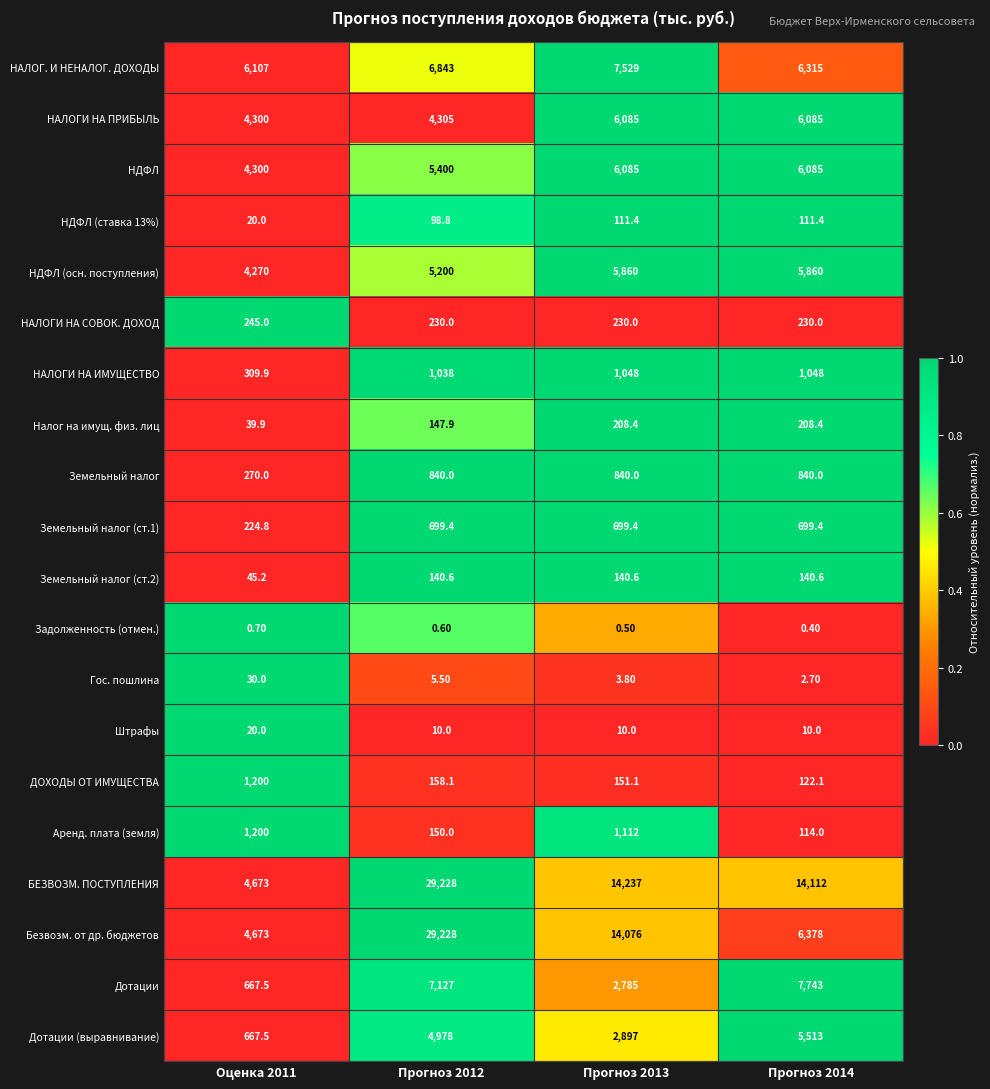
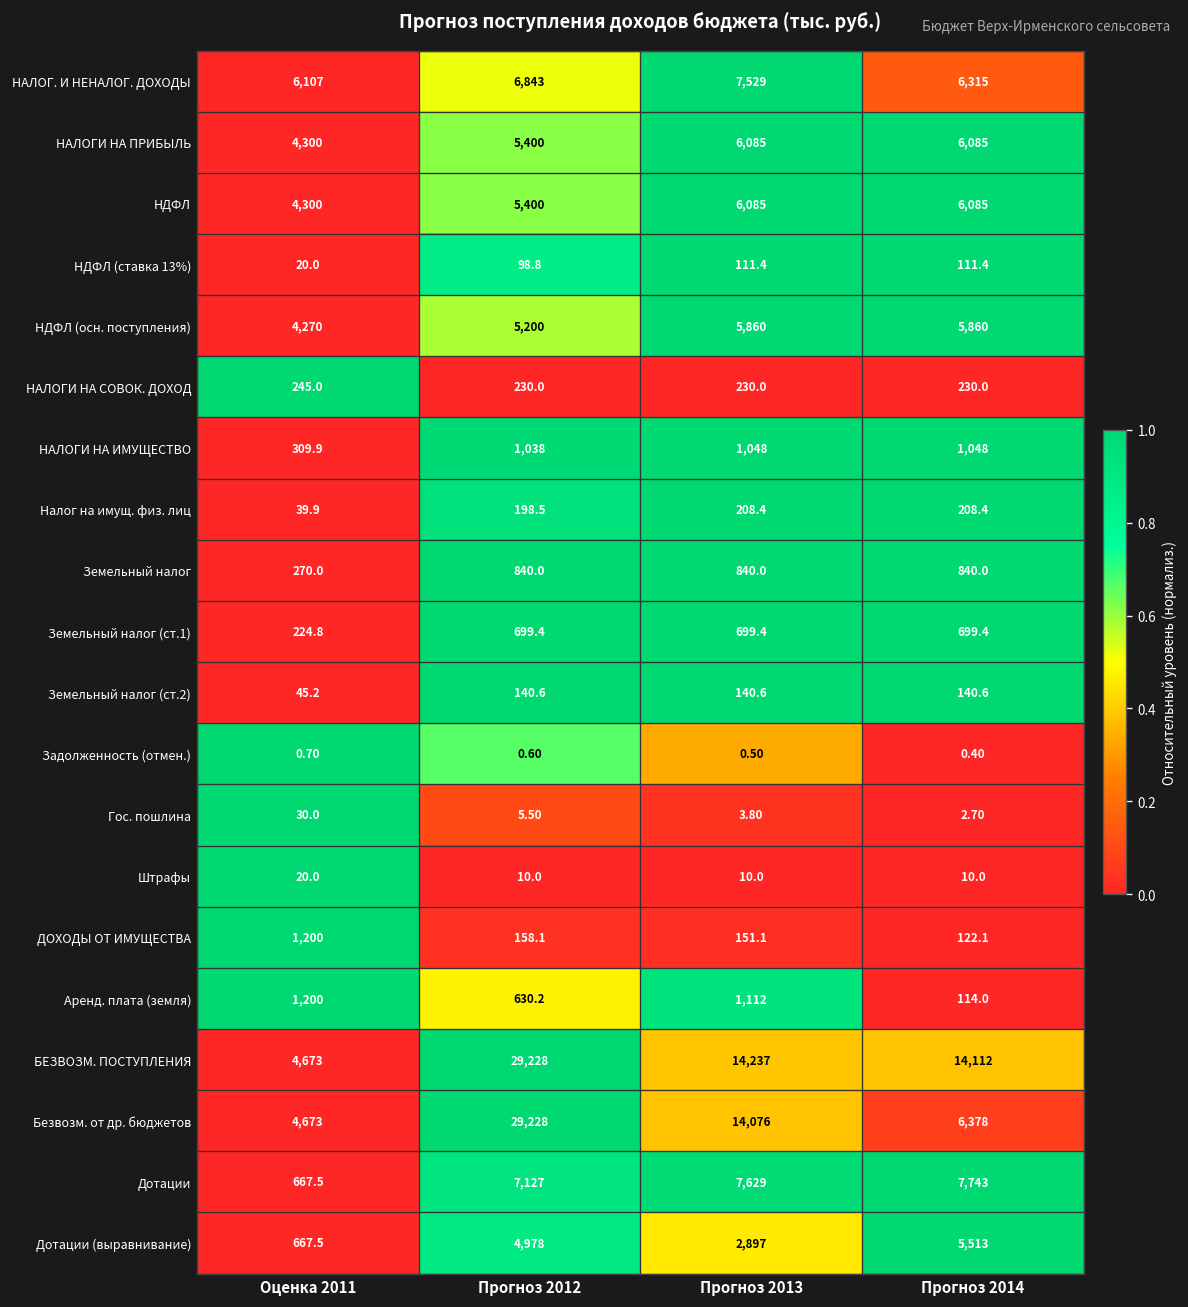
  {
    "НАЛОГ. И НЕНАЛОГ. ДОХОДЫ": {
      "Оценка 2011": "6,107",
      "Прогноз 2012": "6,843",
      "Прогноз 2013": "7,529",
      "Прогноз 2014": "6,315"
    },
    "НАЛОГИ НА ПРИБЫЛЬ": {
      "Оценка 2011": "4,300",
-     "Прогноз 2012": "4,305",
+     "Прогноз 2012": "5,400",
      "Прогноз 2013": "6,085",
      "Прогноз 2014": "6,085"
    },
    "НДФЛ": {
      "Оценка 2011": "4,300",
      "Прогноз 2012": "5,400",
      "Прогноз 2013": "6,085",
      "Прогноз 2014": "6,085"
    },
    "НДФЛ (ставка 13%)": {
      "Оценка 2011": "20.0",
      "Прогноз 2012": "98.8",
      "Прогноз 2013": "111.4",
      "Прогноз 2014": "111.4"
    },
    "НДФЛ (осн. поступления)": {
      "Оценка 2011": "4,270",
      "Прогноз 2012": "5,200",
      "Прогноз 2013": "5,860",
      "Прогноз 2014": "5,860"
    },
    "НАЛОГИ НА СОВОК. ДОХОД": {
      "Оценка 2011": "245.0",
      "Прогноз 2012": "230.0",
      "Прогноз 2013": "230.0",
      "Прогноз 2014": "230.0"
    },
    "НАЛОГИ НА ИМУЩЕСТВО": {
      "Оценка 2011": "309.9",
      "Прогноз 2012": "1,038",
      "Прогноз 2013": "1,048",
      "Прогноз 2014": "1,048"
    },
    "Налог на имущ. физ. лиц": {
      "Оценка 2011": "39.9",
-     "Прогноз 2012": "147.9",
+     "Прогноз 2012": "198.5",
      "Прогноз 2013": "208.4",
      "Прогноз 2014": "208.4"
    },
    "Земельный налог": {
      "Оценка 2011": "270.0",
      "Прогноз 2012": "840.0",
      "Прогноз 2013": "840.0",
      "Прогноз 2014": "840.0"
    },
    "Земельный налог (ст.1)": {
      "Оценка 2011": "224.8",
      "Прогноз 2012": "699.4",
      "Прогноз 2013": "699.4",
      "Прогноз 2014": "699.4"
    },
    "Земельный налог (ст.2)": {
      "Оценка 2011": "45.2",
      "Прогноз 2012": "140.6",
      "Прогноз 2013": "140.6",
      "Прогноз 2014": "140.6"
    },
    "Задолженность (отмен.)": {
      "Оценка 2011": "0.70",
      "Прогноз 2012": "0.60",
      "Прогноз 2013": "0.50",
      "Прогноз 2014": "0.40"
    },
    "Гос. пошлина": {
      "Оценка 2011": "30.0",
      "Прогноз 2012": "5.50",
      "Прогноз 2013": "3.80",
      "Прогноз 2014": "2.70"
    },
    "Штрафы": {
      "Оценка 2011": "20.0",
      "Прогноз 2012": "10.0",
      "Прогноз 2013": "10.0",
      "Прогноз 2014": "10.0"
    },
    "ДОХОДЫ ОТ ИМУЩЕСТВА": {
      "Оценка 2011": "1,200",
      "Прогноз 2012": "158.1",
      "Прогноз 2013": "151.1",
      "Прогноз 2014": "122.1"
    },
    "Аренд. плата (земля)": {
      "Оценка 2011": "1,200",
-     "Прогноз 2012": "150.0",
+     "Прогноз 2012": "630.2",
      "Прогноз 2013": "1,112",
      "Прогноз 2014": "114.0"
    },
    "БЕЗВОЗМ. ПОСТУПЛЕНИЯ": {
      "Оценка 2011": "4,673",
      "Прогноз 2012": "29,228",
      "Прогноз 2013": "14,237",
      "Прогноз 2014": "14,112"
    },
    "Безвозм. от др. бюджетов": {
      "Оценка 2011": "4,673",
      "Прогноз 2012": "29,228",
      "Прогноз 2013": "14,076",
      "Прогноз 2014": "6,378"
    },
    "Дотации": {
      "Оценка 2011": "667.5",
      "Прогноз 2012": "7,127",
-     "Прогноз 2013": "2,785",
+     "Прогноз 2013": "7,629",
      "Прогноз 2014": "7,743"
    },
    "Дотации (выравнивание)": {
      "Оценка 2011": "667.5",
      "Прогноз 2012": "4,978",
      "Прогноз 2013": "2,897",
      "Прогноз 2014": "5,513"
    }
  }
